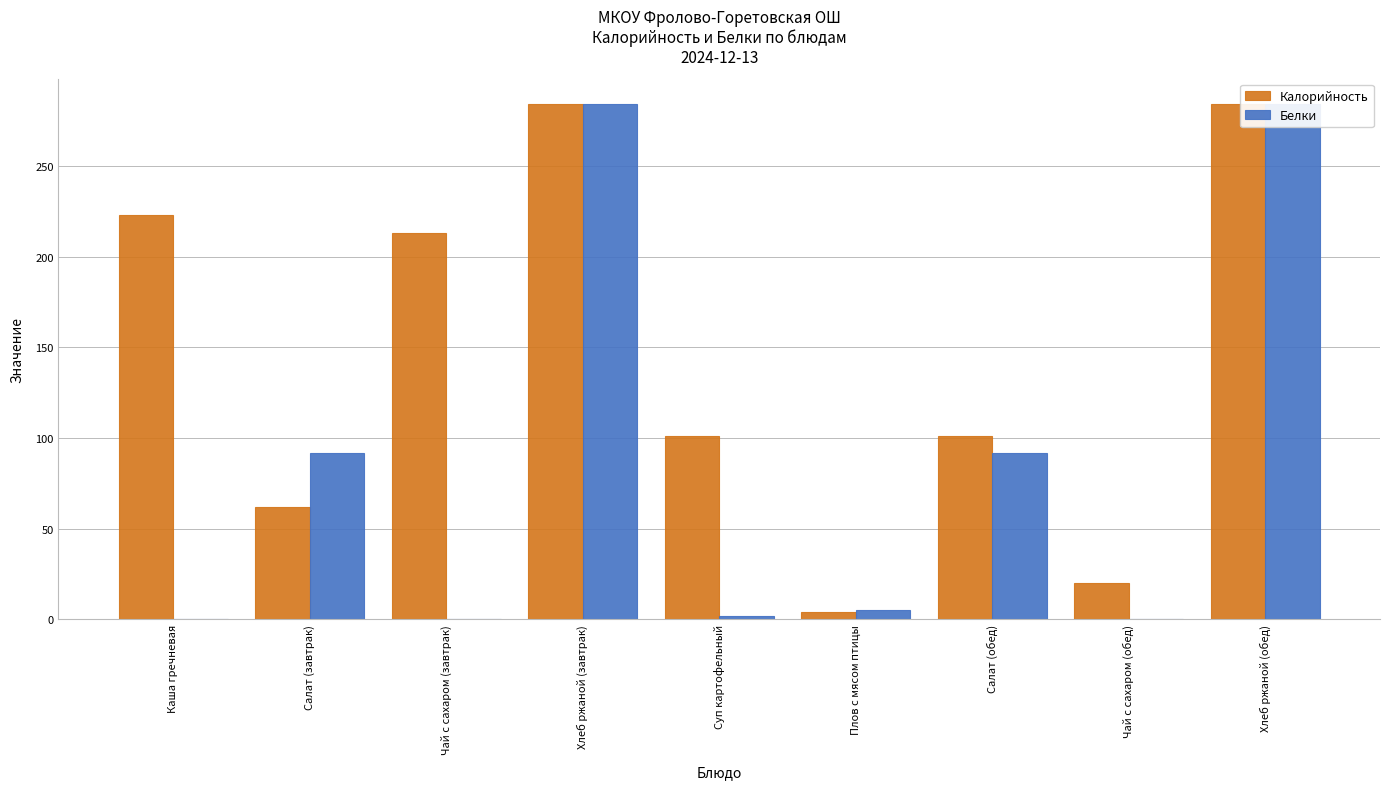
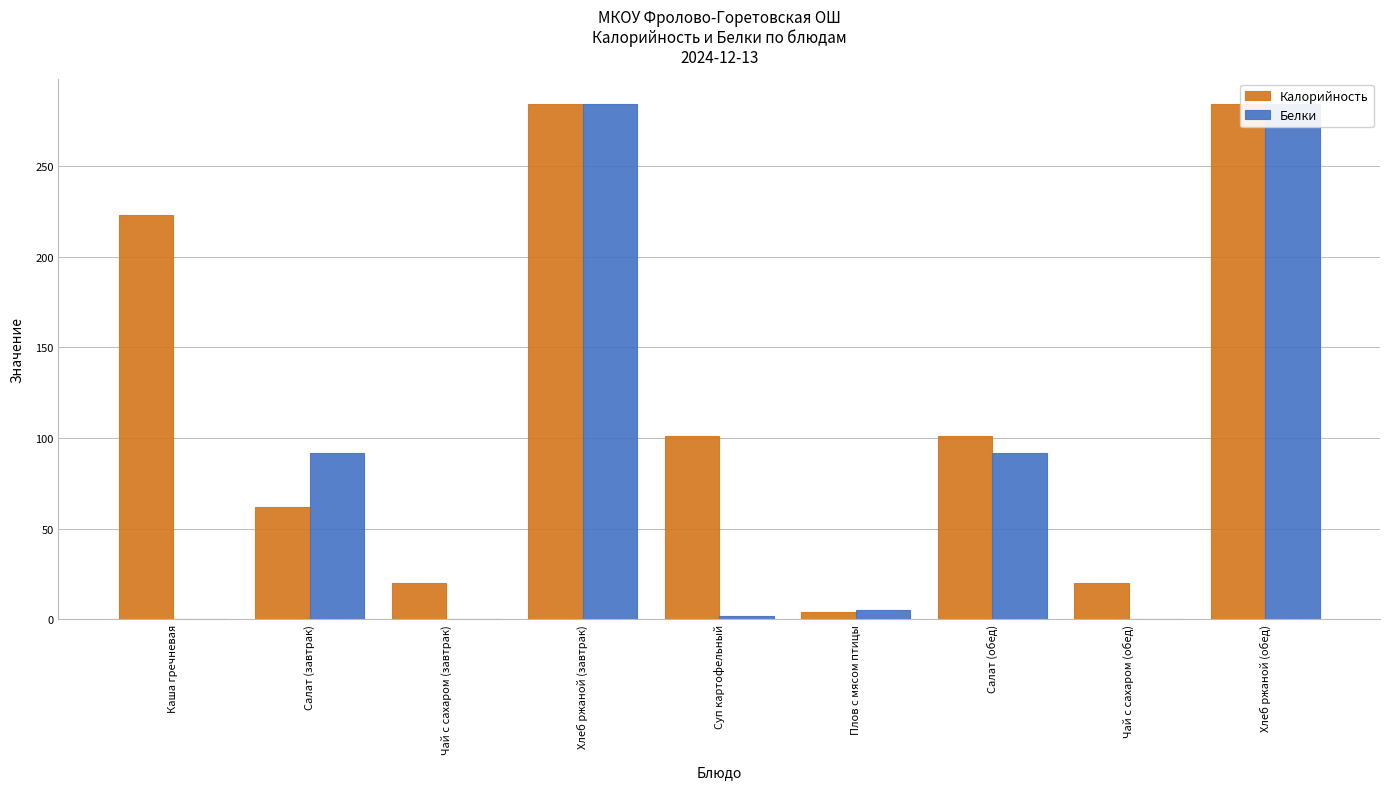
  {
    "Калорийность": {
      "Каша гречневая": 223,
      "Салат (завтрак)": 62,
-     "Чай с сахаром (завтрак)": 213,
+     "Чай с сахаром (завтрак)": 20,
      "Хлеб ржаной (завтрак)": 284,
      "Суп картофельный": 101,
      "Плов с мясом птицы": 4,
      "Салат (обед)": 101,
      "Чай с сахаром (обед)": 20,
      "Хлеб ржаной (обед)": 284
    },
    "Белки": {
      "Каша гречневая": 0,
      "Салат (завтрак)": 92,
      "Чай с сахаром (завтрак)": 0,
      "Хлеб ржаной (завтрак)": 284,
      "Суп картофельный": 2,
      "Плов с мясом птицы": 5,
      "Салат (обед)": 92,
      "Чай с сахаром (обед)": 0
    }
  }
